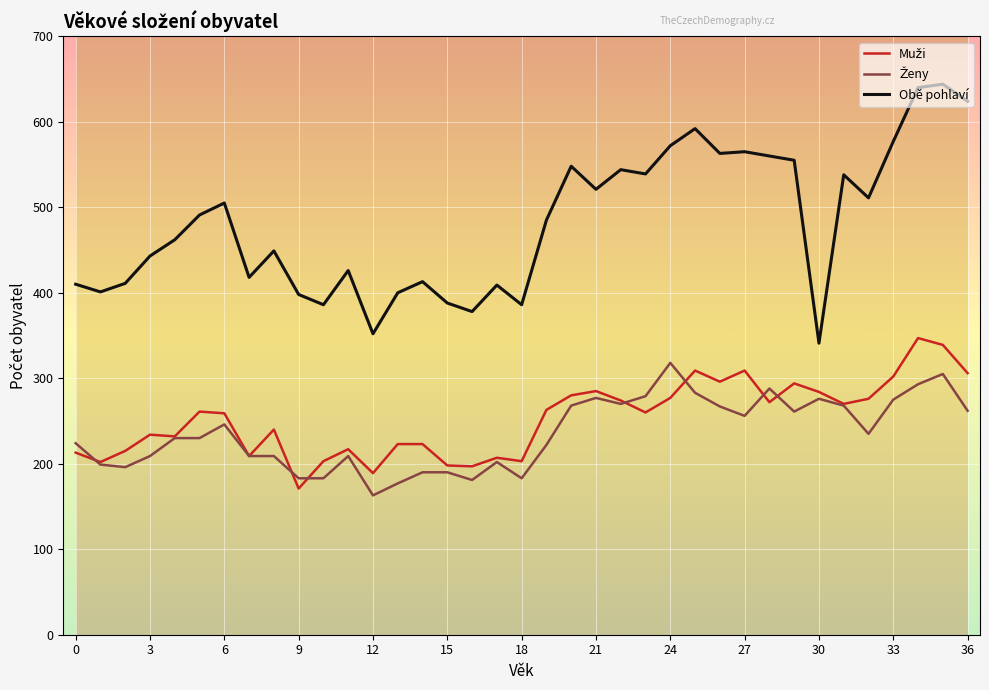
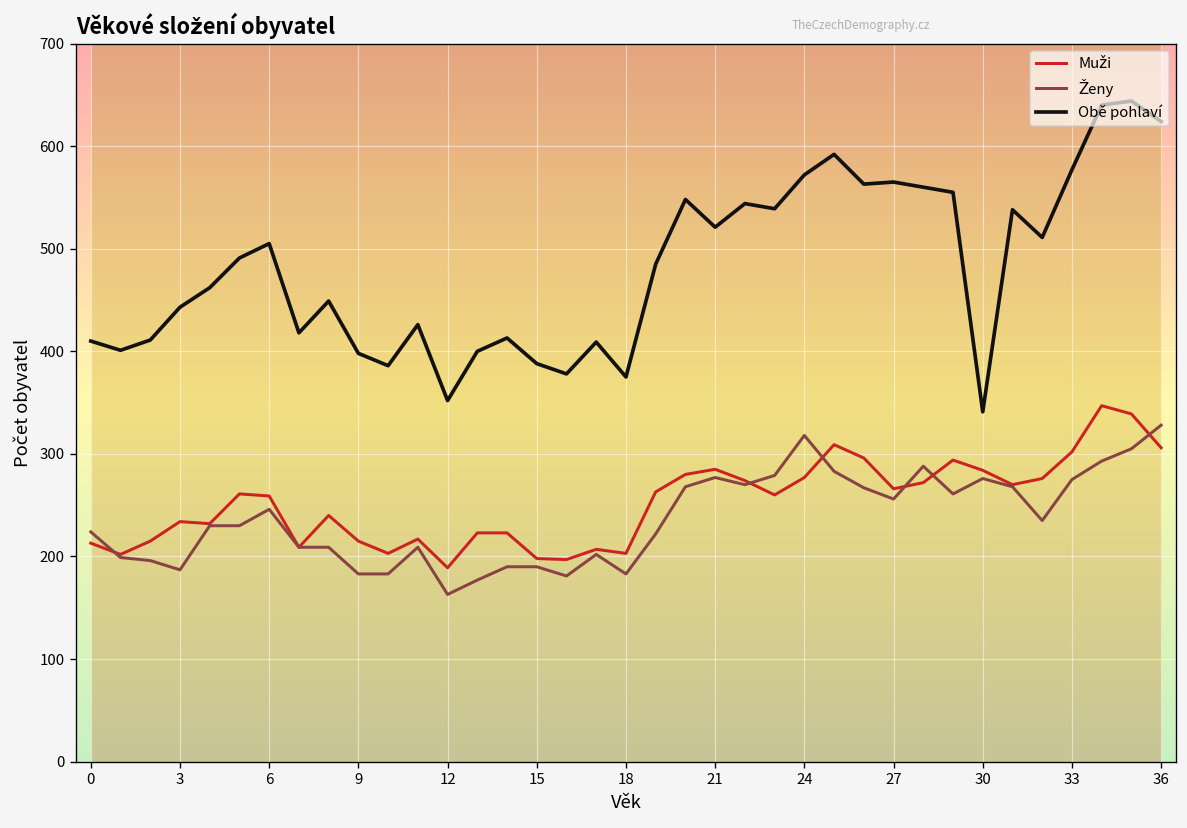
  {
    "Muži": {
      "0": 210,
      "3": 230,
      "6": 260,
-     "9": 170,
+     "9": 220,
      "12": 190,
      "15": 200,
      "18": 200,
      "21": 290,
      "24": 280,
-     "27": 310,
+     "27": 270,
      "30": 280,
      "33": 300,
      "36": 310
    },
    "Ženy": {
      "0": 220,
-     "3": 210,
+     "3": 190,
      "6": 250,
      "9": 180,
      "12": 160,
      "15": 190,
      "18": 180,
      "21": 280,
      "24": 320,
      "27": 260,
      "30": 280,
      "33": 280,
-     "36": 260
+     "36": 330
    },
    "Obě pohlaví": {
      "0": 410,
      "3": 440,
      "6": 510,
      "9": 400,
      "12": 350,
      "15": 390,
-     "18": 390,
+     "18": 380,
      "21": 520,
      "24": 570,
      "27": 570,
      "30": 340,
      "33": 580
    }
  }
